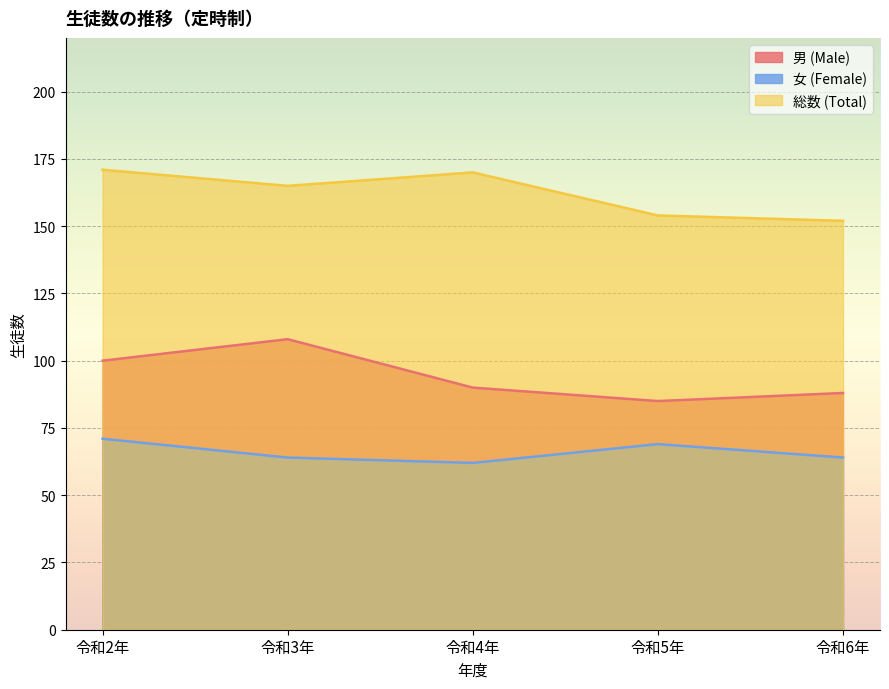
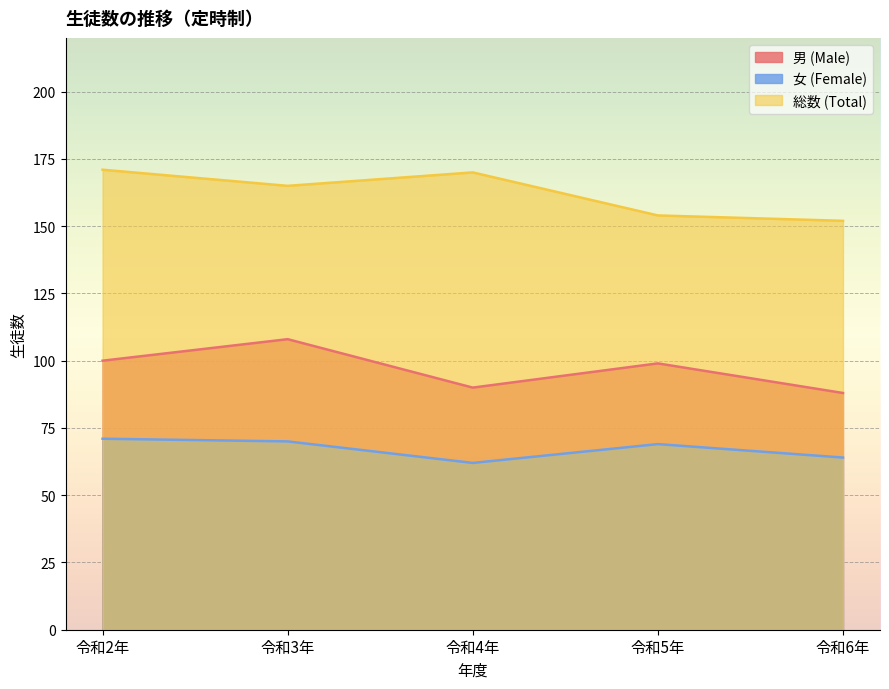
  {
    "男 (Male)": {
      "令和2年": 100,
      "令和3年": 108,
      "令和4年": 90,
-     "令和5年": 85,
+     "令和5年": 99,
      "令和6年": 88
    },
    "女 (Female)": {
      "令和2年": 71,
-     "令和3年": 64,
+     "令和3年": 70,
      "令和4年": 62,
      "令和5年": 69,
      "令和6年": 64
    },
    "総数 (Total)": {
      "令和2年": 171,
      "令和3年": 165,
      "令和4年": 170,
      "令和5年": 154,
      "令和6年": 152
    }
  }
